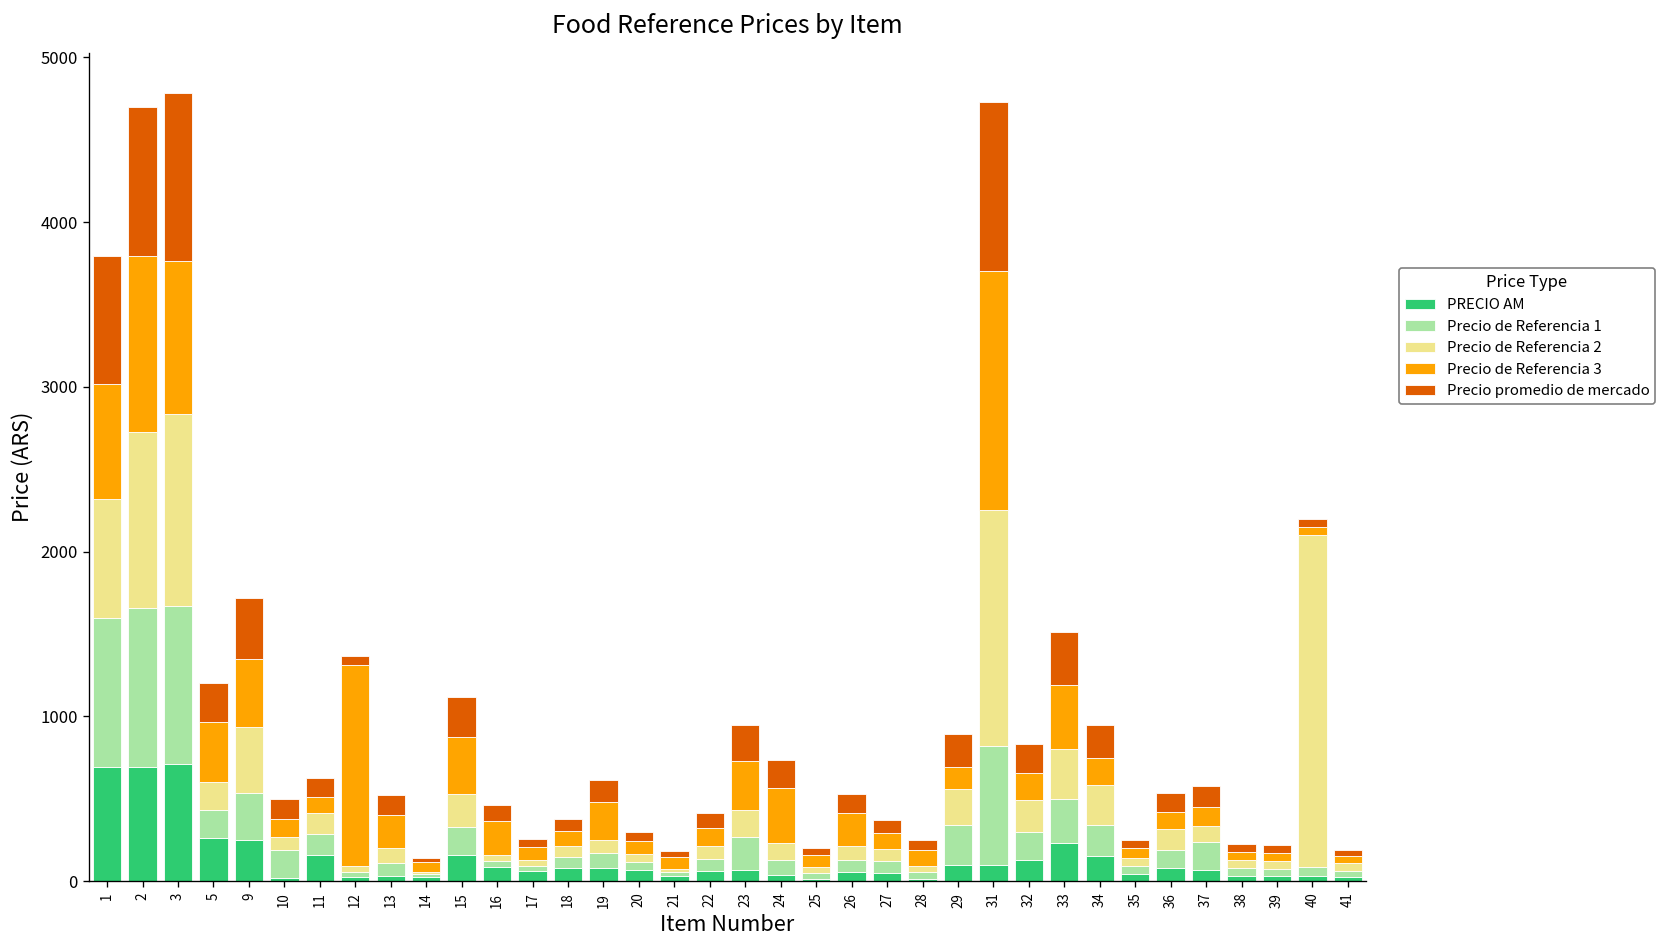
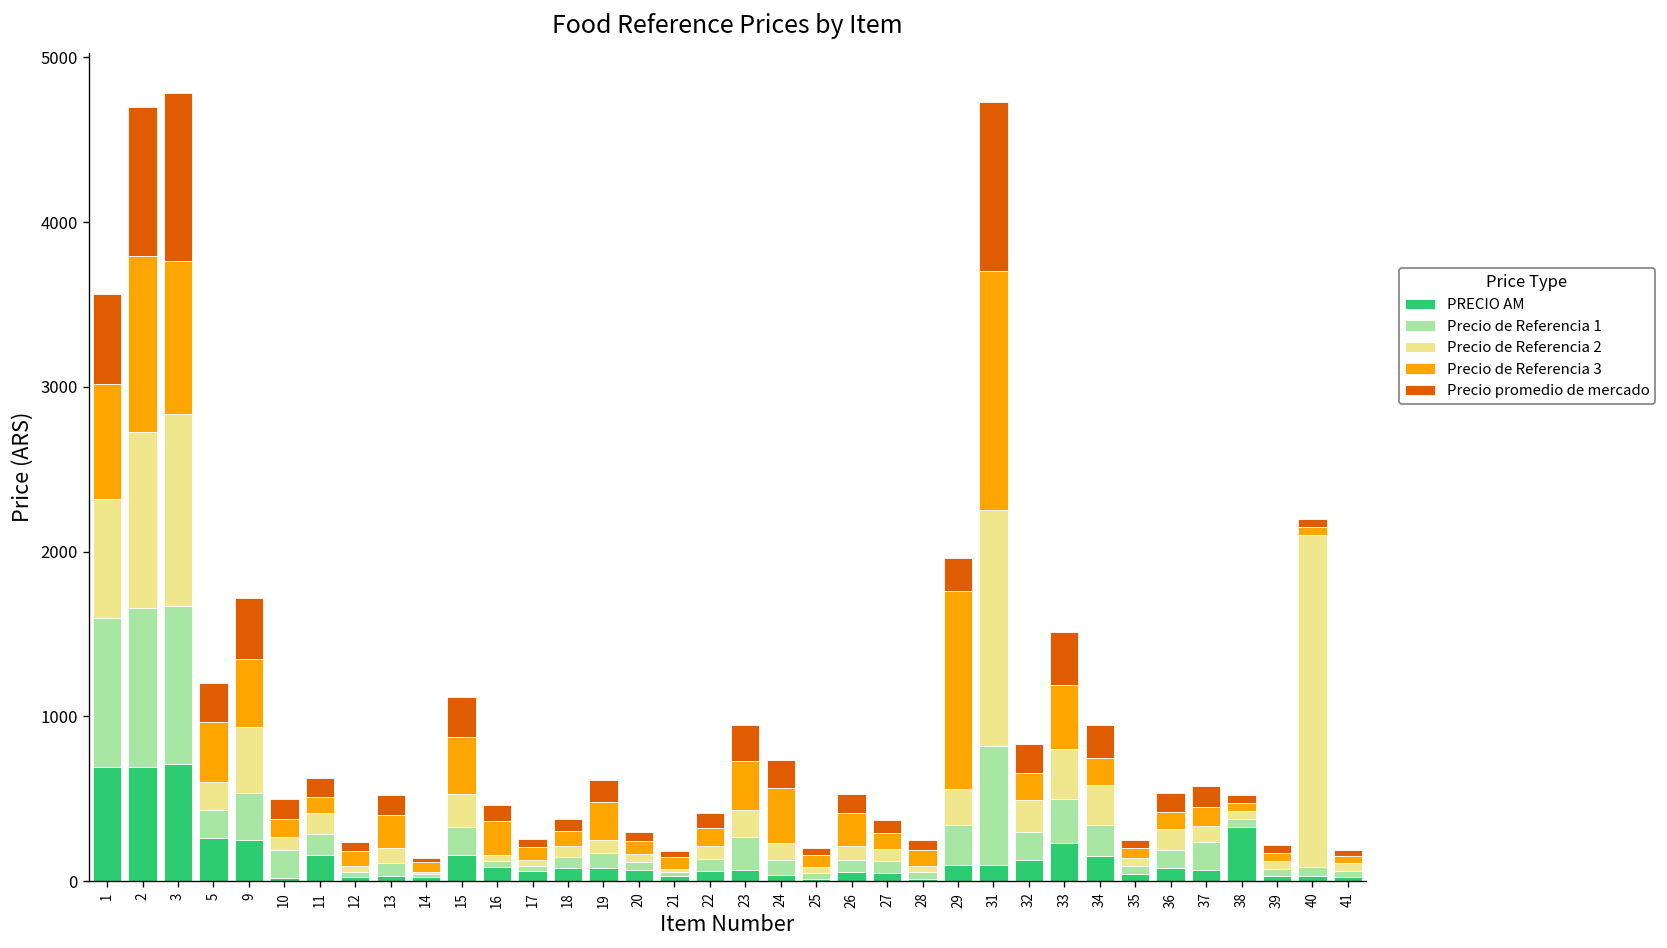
  {
    "PRECIO AM": {
      "1": 690,
      "2": 690,
      "3": 710,
      "5": 260,
      "9": 250,
      "10": 20,
      "11": 160,
      "12": 20,
      "13": 30,
      "14": 30,
      "15": 160,
      "16": 90,
      "17": 60,
      "18": 80,
      "19": 80,
      "20": 70,
      "21": 30,
      "22": 60,
      "23": 70,
      "24": 40,
      "26": 50,
      "27": 50,
      "29": 100,
      "31": 100,
      "32": 130,
      "33": 230,
      "34": 150,
      "35": 40,
      "36": 80,
      "37": 70,
-     "38": 30,
+     "38": 330,
      "39": 30,
      "40": 30,
      "41": 30
    },
    "Precio de Referencia 1": {
      "1": 910,
      "2": 970,
      "3": 960,
      "5": 170,
      "9": 290,
      "10": 170,
      "11": 130,
      "12": 40,
      "13": 80,
      "15": 170,
      "16": 40,
      "17": 40,
      "18": 70,
      "19": 90,
      "20": 50,
      "21": 20,
      "22": 70,
      "23": 200,
      "24": 90,
      "25": 40,
      "26": 70,
      "27": 70,
      "28": 40,
      "29": 240,
      "31": 730,
      "32": 170,
      "33": 270,
      "34": 190,
      "35": 50,
      "36": 110,
      "37": 170,
      "38": 50,
      "39": 40,
      "40": 50,
      "41": 40
    },
    "Precio de Referencia 2": {
      "1": 730,
      "2": 1070,
      "3": 1170,
      "5": 170,
      "9": 400,
      "10": 80,
      "11": 120,
      "12": 40,
      "13": 90,
      "15": 200,
      "16": 30,
      "17": 40,
      "18": 70,
      "19": 80,
      "20": 40,
      "21": 20,
      "22": 80,
      "23": 160,
      "24": 110,
      "25": 40,
      "26": 90,
      "27": 70,
      "28": 40,
      "29": 220,
      "31": 1430,
      "32": 190,
      "33": 300,
      "34": 240,
      "35": 50,
      "36": 130,
      "37": 100,
      "38": 50,
      "39": 50,
      "40": 2020,
      "41": 50
    },
    "Precio de Referencia 3": {
      "1": 700,
      "2": 1070,
      "3": 930,
      "5": 370,
      "9": 410,
      "10": 110,
      "11": 100,
-     "12": 1220,
+     "12": 90,
      "13": 200,
      "14": 60,
      "15": 350,
      "16": 210,
      "17": 80,
      "18": 90,
      "19": 230,
      "20": 80,
      "21": 70,
      "22": 110,
      "23": 300,
      "24": 330,
      "25": 70,
      "26": 200,
      "27": 100,
      "28": 100,
-     "29": 140,
+     "29": 1200,
      "31": 1450,
      "32": 170,
      "33": 390,
      "34": 170,
      "35": 50,
      "36": 110,
      "37": 110,
      "38": 50,
      "39": 50,
      "40": 50,
      "41": 40
    },
    "Precio promedio de mercado": {
-     "1": 780,
+     "1": 540,
      "2": 900,
      "3": 1020,
      "5": 240,
      "9": 370,
      "10": 120,
      "11": 120,
      "12": 50,
      "13": 120,
      "14": 30,
      "15": 240,
      "16": 90,
      "17": 50,
      "18": 70,
      "19": 130,
      "20": 60,
      "21": 40,
      "22": 90,
      "23": 220,
      "24": 170,
      "25": 50,
      "26": 120,
      "27": 80,
      "28": 60,
      "29": 200,
      "31": 1020,
      "32": 180,
      "33": 320,
      "34": 200,
      "35": 50,
      "36": 110,
      "37": 130,
      "38": 50,
      "39": 50,
      "40": 50,
      "41": 40
    }
  }
